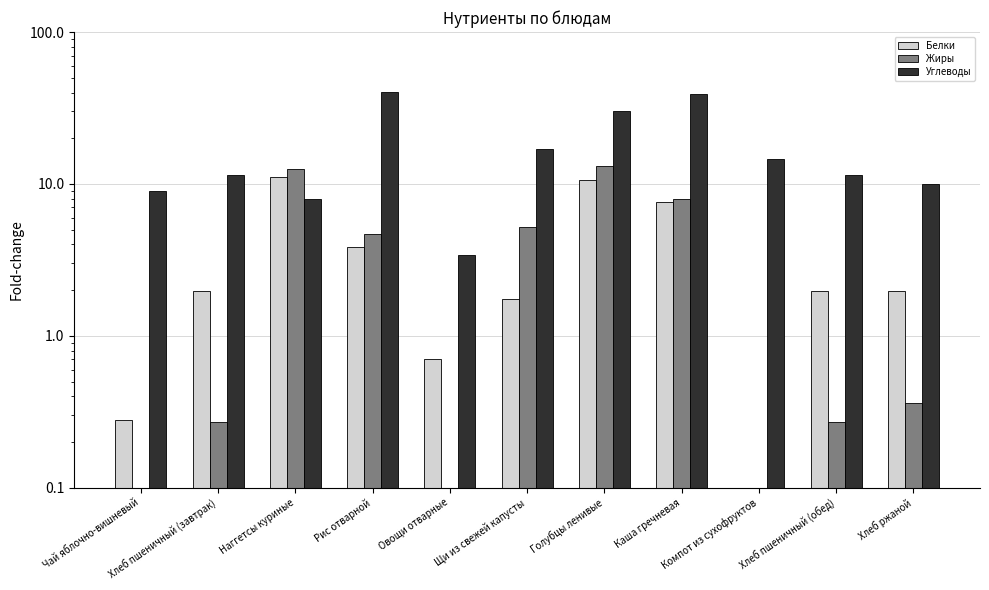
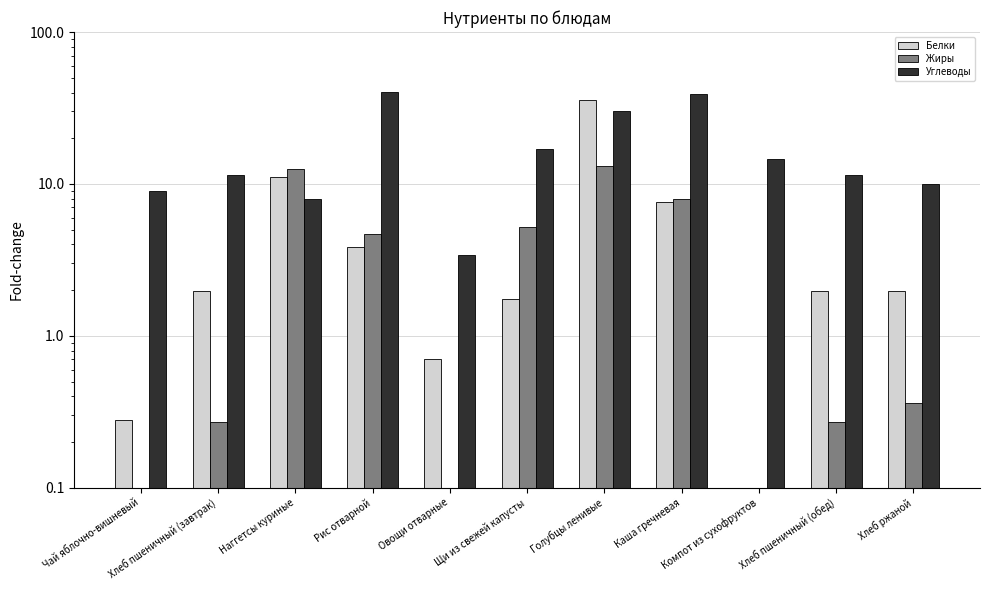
  {
    "Белки": {
      "Чай яблочно-вишневый": 0.28,
      "Хлеб пшеничный (завтрак)": 2,
      "Наггетсы куриные": 11,
      "Рис отварной": 4,
      "Овощи отварные": 0.7,
      "Щи из свежей капусты": 1.8,
-     "Голубцы ленивые": 11,
+     "Голубцы ленивые": 36,
      "Каша гречневая": 8,
      "Хлеб пшеничный (обед)": 2,
      "Хлеб ржаной": 2
    },
    "Жиры": {
      "Хлеб пшеничный (завтрак)": 0.27,
      "Наггетсы куриные": 13,
      "Рис отварной": 4.7,
      "Щи из свежей капусты": 5.2,
      "Голубцы ленивые": 13,
      "Каша гречневая": 8,
      "Хлеб пшеничный (обед)": 0.27,
      "Хлеб ржаной": 0.36
    },
    "Углеводы": {
      "Чай яблочно-вишневый": 9,
      "Хлеб пшеничный (завтрак)": 11,
      "Наггетсы куриные": 8,
      "Рис отварной": 40,
      "Овощи отварные": 3.4,
      "Щи из свежей капусты": 17,
      "Голубцы ленивые": 30,
      "Каша гречневая": 39,
      "Компот из сухофруктов": 15,
      "Хлеб пшеничный (обед)": 11,
      "Хлеб ржаной": 10
    }
  }
